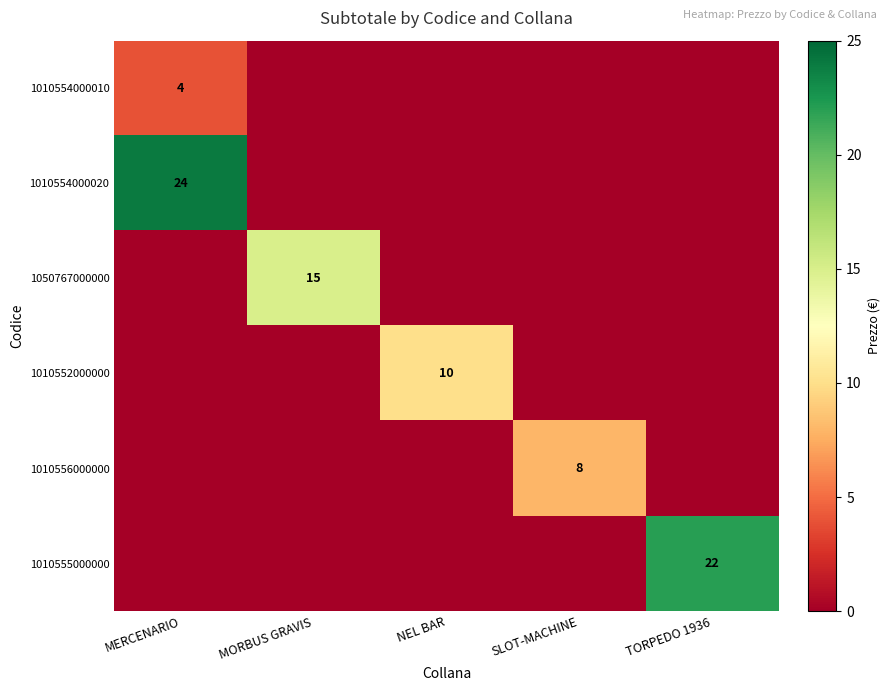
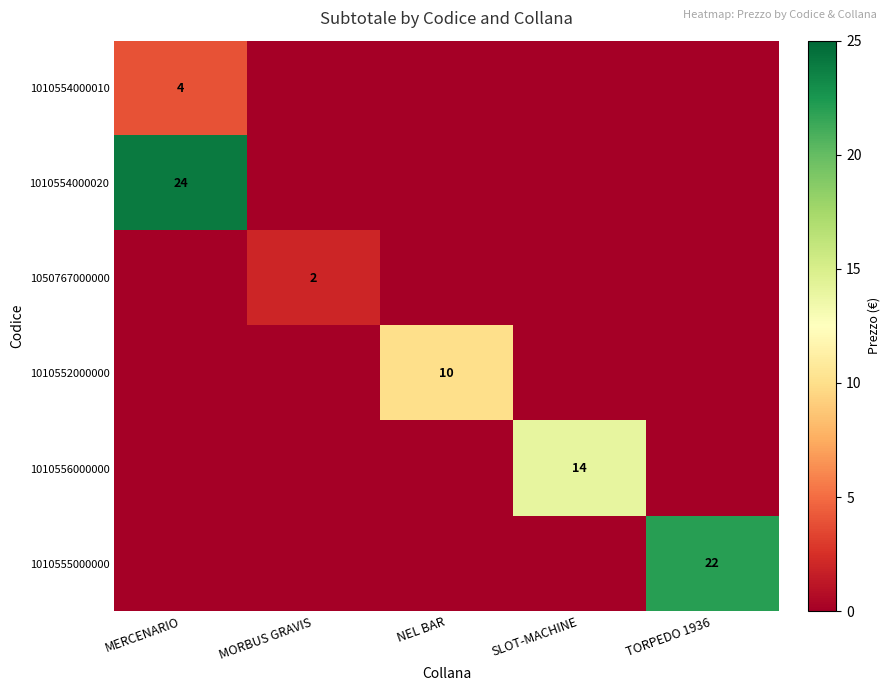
  {
    "1010554000010": {
      "MERCENARIO": 4
    },
    "1010554000020": {
      "MERCENARIO": 24
    },
    "1050767000000": {
-     "MORBUS GRAVIS": 15
+     "MORBUS GRAVIS": 2
    },
    "1010552000000": {
      "NEL BAR": 10
    },
    "1010556000000": {
-     "SLOT-MACHINE": 8
+     "SLOT-MACHINE": 14
    },
    "1010555000000": {
      "TORPEDO 1936": 22
    }
  }
